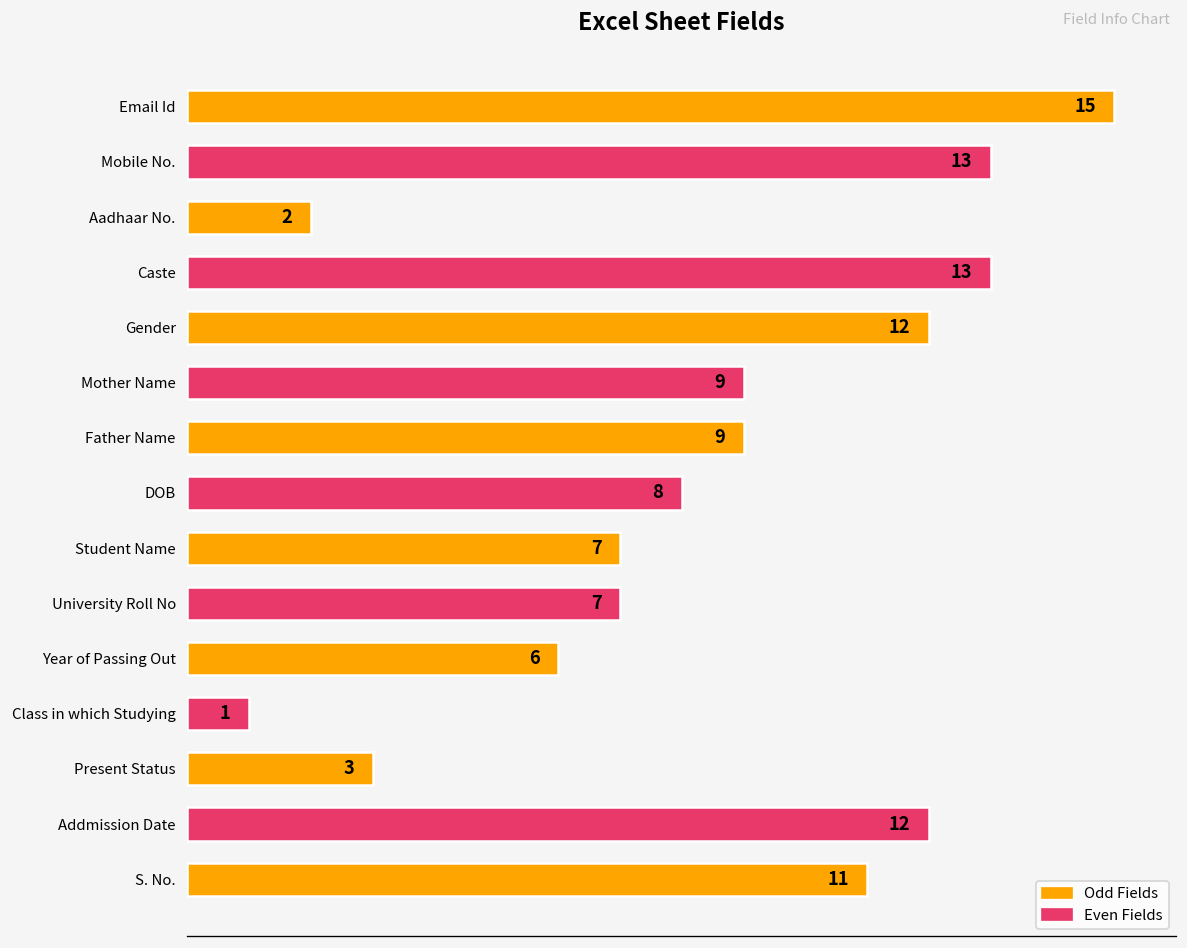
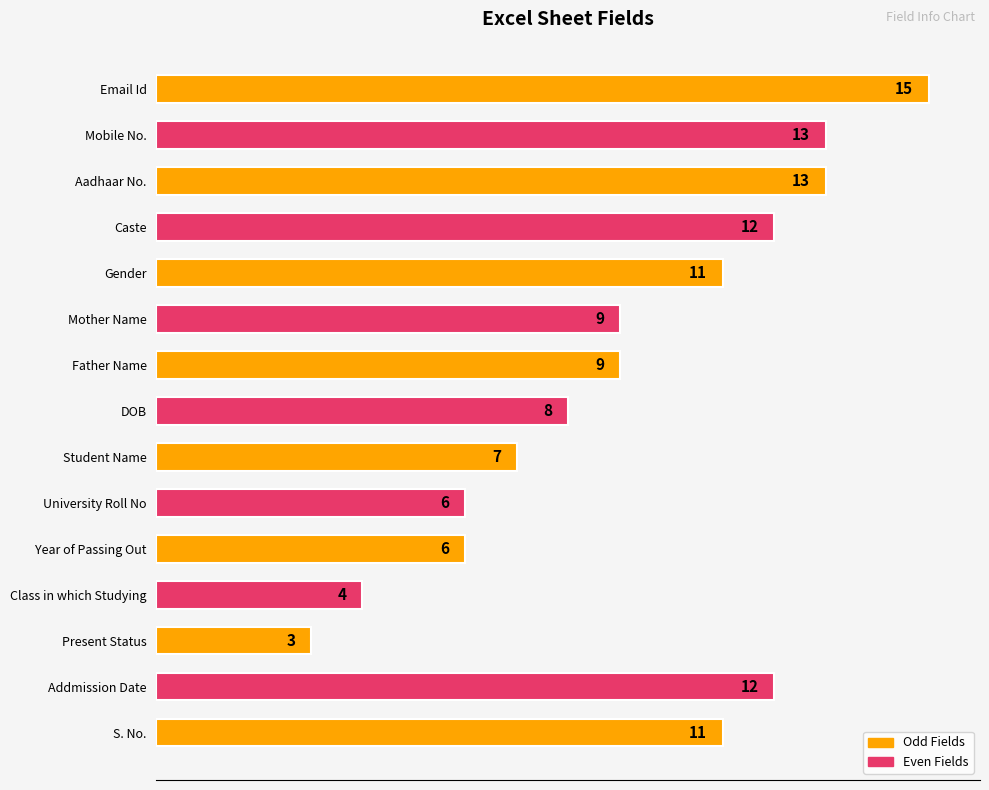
  {
    "Email Id": 15,
    "Mobile No.": 13,
-   "Aadhaar No.": 2,
-   "Caste": 13,
-   "Gender": 12,
+   "Aadhaar No.": 13,
+   "Caste": 12,
+   "Gender": 11,
    "Mother Name": 9,
    "Father Name": 9,
    "DOB": 8,
    "Student Name": 7,
-   "University Roll No": 7,
+   "University Roll No": 6,
    "Year of Passing Out": 6,
-   "Class in which Studying": 1,
+   "Class in which Studying": 4,
    "Present Status": 3,
    "Addmission Date": 12,
    "S. No.": 11
  }
